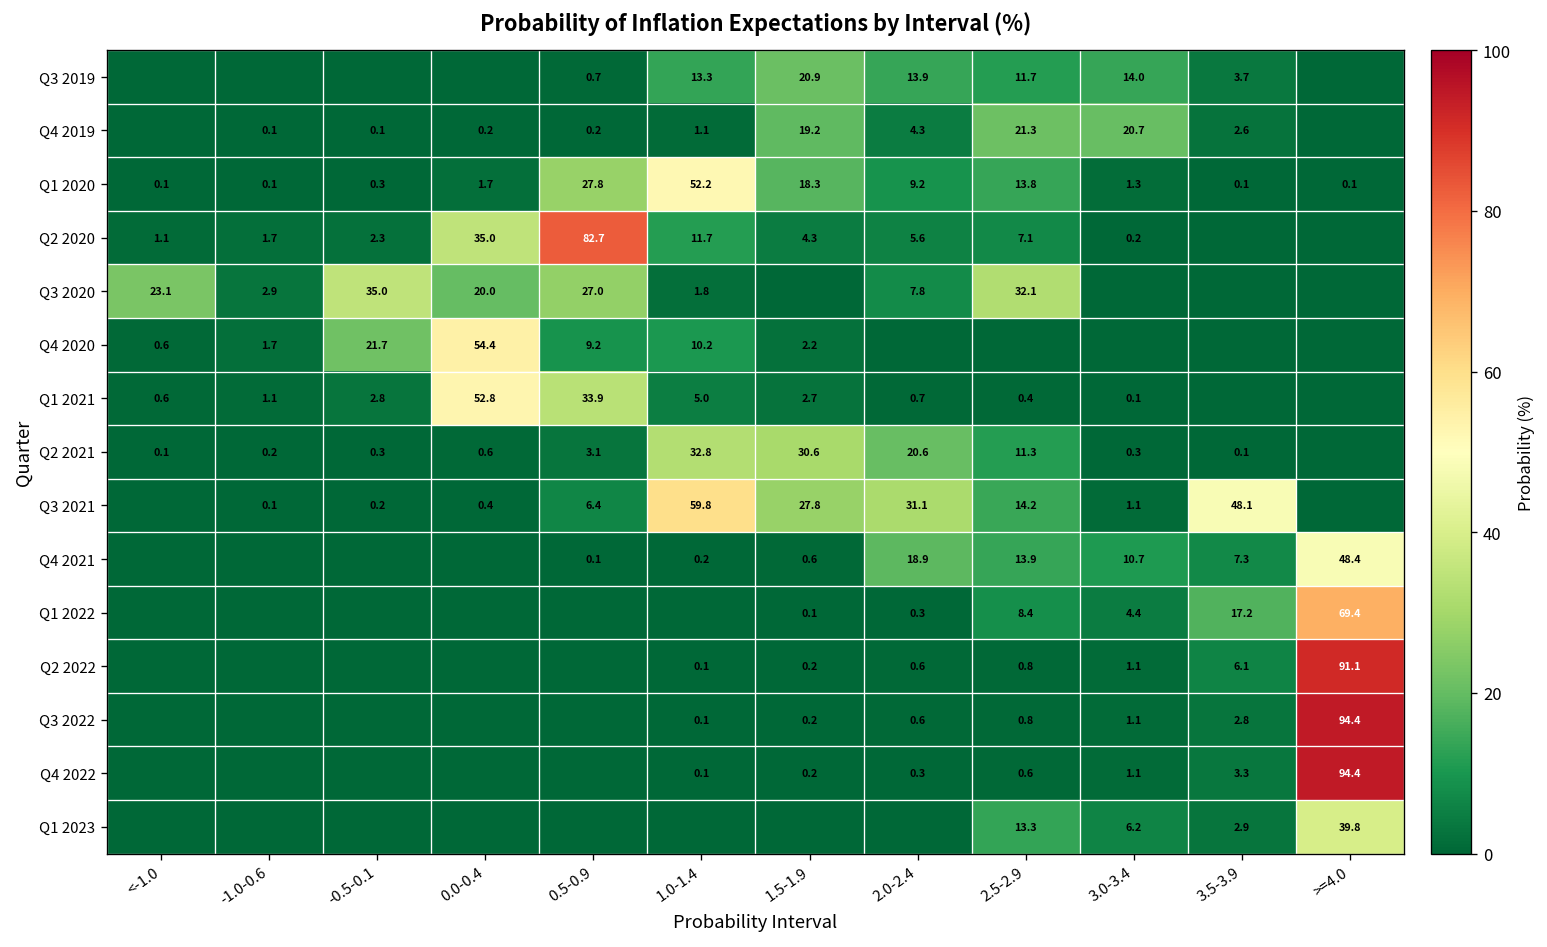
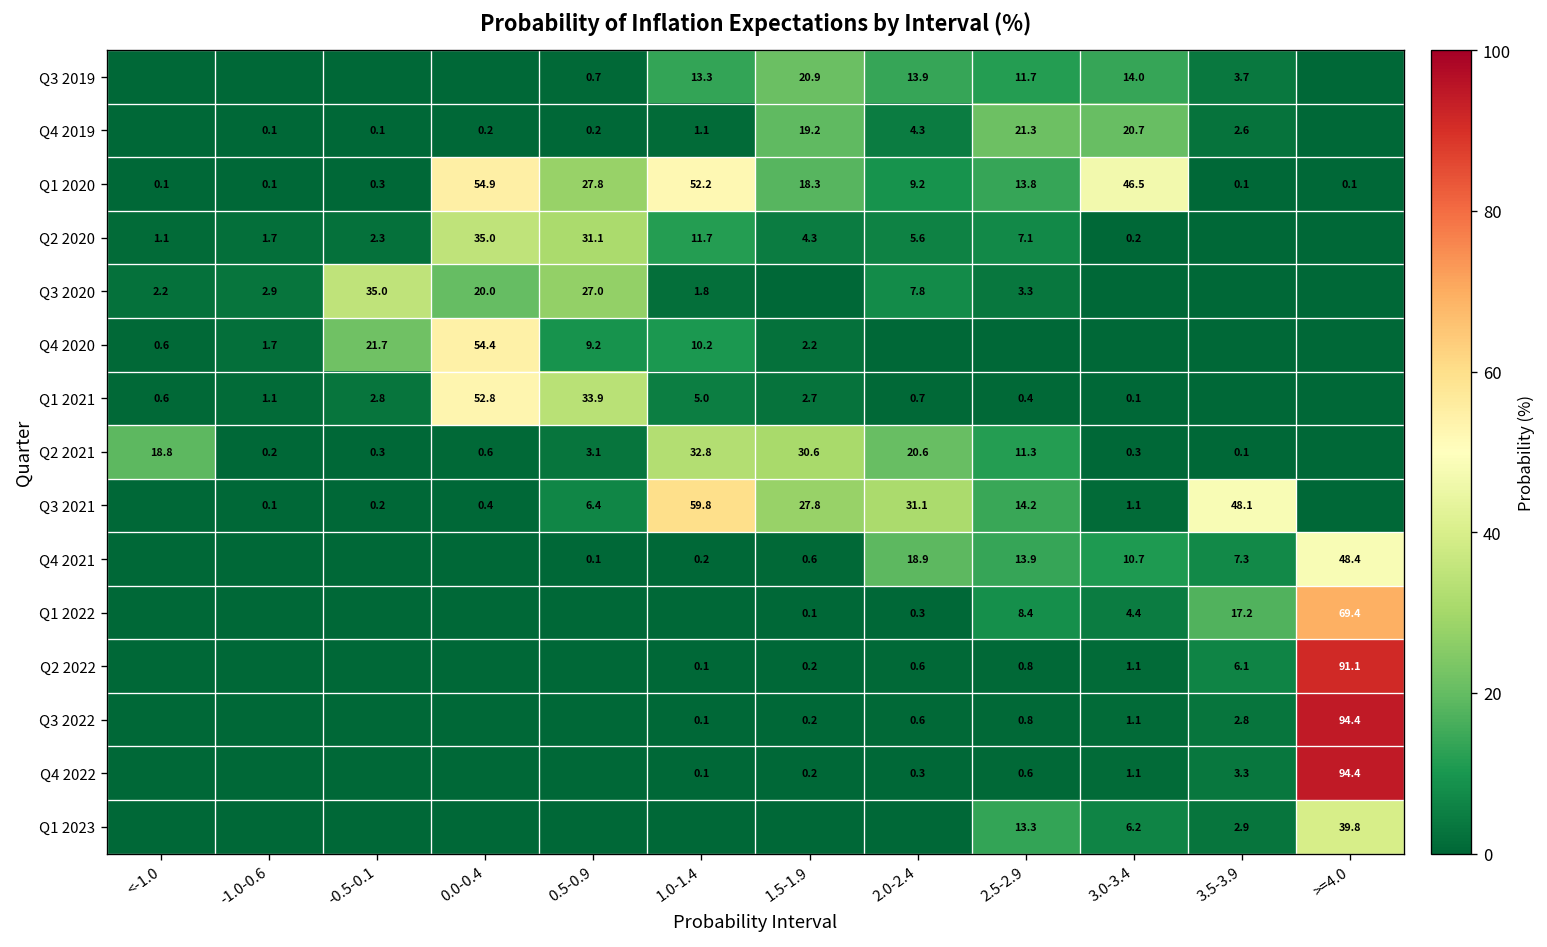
  {
    "Q3 2019": {
      "0.5-0.9": 0.7,
      "1.0-1.4": 13.3,
      "1.5-1.9": 20.9,
      "2.0-2.4": 13.9,
      "2.5-2.9": 11.7,
      "3.0-3.4": 14.0,
      "3.5-3.9": 3.7
    },
    "Q4 2019": {
      "-1.0-0.6": 0.1,
      "-0.5-0.1": 0.1,
      "0.0-0.4": 0.2,
      "0.5-0.9": 0.2,
      "1.0-1.4": 1.1,
      "1.5-1.9": 19.2,
      "2.0-2.4": 4.3,
      "2.5-2.9": 21.3,
      "3.0-3.4": 20.7,
      "3.5-3.9": 2.6
    },
    "Q1 2020": {
      "<-1.0": 0.1,
      "-1.0-0.6": 0.1,
      "-0.5-0.1": 0.3,
-     "0.0-0.4": 1.7,
+     "0.0-0.4": 54.9,
      "0.5-0.9": 27.8,
      "1.0-1.4": 52.2,
      "1.5-1.9": 18.3,
      "2.0-2.4": 9.2,
      "2.5-2.9": 13.8,
-     "3.0-3.4": 1.3,
+     "3.0-3.4": 46.5,
      "3.5-3.9": 0.1,
      ">=4.0": 0.1
    },
    "Q2 2020": {
      "<-1.0": 1.1,
      "-1.0-0.6": 1.7,
      "-0.5-0.1": 2.3,
      "0.0-0.4": 35.0,
-     "0.5-0.9": 82.7,
+     "0.5-0.9": 31.1,
      "1.0-1.4": 11.7,
      "1.5-1.9": 4.3,
      "2.0-2.4": 5.6,
      "2.5-2.9": 7.1,
      "3.0-3.4": 0.2
    },
    "Q3 2020": {
-     "<-1.0": 23.1,
+     "<-1.0": 2.2,
      "-1.0-0.6": 2.9,
      "-0.5-0.1": 35.0,
      "0.0-0.4": 20.0,
      "0.5-0.9": 27.0,
      "1.0-1.4": 1.8,
      "2.0-2.4": 7.8,
-     "2.5-2.9": 32.1
+     "2.5-2.9": 3.3
    },
    "Q4 2020": {
      "<-1.0": 0.6,
      "-1.0-0.6": 1.7,
      "-0.5-0.1": 21.7,
      "0.0-0.4": 54.4,
      "0.5-0.9": 9.2,
      "1.0-1.4": 10.2,
      "1.5-1.9": 2.2
    },
    "Q1 2021": {
      "<-1.0": 0.6,
      "-1.0-0.6": 1.1,
      "-0.5-0.1": 2.8,
      "0.0-0.4": 52.8,
      "0.5-0.9": 33.9,
      "1.0-1.4": 5.0,
      "1.5-1.9": 2.7,
      "2.0-2.4": 0.7,
      "2.5-2.9": 0.4,
      "3.0-3.4": 0.1
    },
    "Q2 2021": {
-     "<-1.0": 0.1,
+     "<-1.0": 18.8,
      "-1.0-0.6": 0.2,
      "-0.5-0.1": 0.3,
      "0.0-0.4": 0.6,
      "0.5-0.9": 3.1,
      "1.0-1.4": 32.8,
      "1.5-1.9": 30.6,
      "2.0-2.4": 20.6,
      "2.5-2.9": 11.3,
      "3.0-3.4": 0.3,
      "3.5-3.9": 0.1
    },
    "Q3 2021": {
      "-1.0-0.6": 0.1,
      "-0.5-0.1": 0.2,
      "0.0-0.4": 0.4,
      "0.5-0.9": 6.4,
      "1.0-1.4": 59.8,
      "1.5-1.9": 27.8,
      "2.0-2.4": 31.1,
      "2.5-2.9": 14.2,
      "3.0-3.4": 1.1,
      "3.5-3.9": 48.1
    },
    "Q4 2021": {
      "0.5-0.9": 0.1,
      "1.0-1.4": 0.2,
      "1.5-1.9": 0.6,
      "2.0-2.4": 18.9,
      "2.5-2.9": 13.9,
      "3.0-3.4": 10.7,
      "3.5-3.9": 7.3,
      ">=4.0": 48.4
    },
    "Q1 2022": {
      "1.5-1.9": 0.1,
      "2.0-2.4": 0.3,
      "2.5-2.9": 8.4,
      "3.0-3.4": 4.4,
      "3.5-3.9": 17.2,
      ">=4.0": 69.4
    },
    "Q2 2022": {
      "1.0-1.4": 0.1,
      "1.5-1.9": 0.2,
      "2.0-2.4": 0.6,
      "2.5-2.9": 0.8,
      "3.0-3.4": 1.1,
      "3.5-3.9": 6.1,
      ">=4.0": 91.1
    },
    "Q3 2022": {
      "1.0-1.4": 0.1,
      "1.5-1.9": 0.2,
      "2.0-2.4": 0.6,
      "2.5-2.9": 0.8,
      "3.0-3.4": 1.1,
      "3.5-3.9": 2.8,
      ">=4.0": 94.4
    },
    "Q4 2022": {
      "1.0-1.4": 0.1,
      "1.5-1.9": 0.2,
      "2.0-2.4": 0.3,
      "2.5-2.9": 0.6,
      "3.0-3.4": 1.1,
      "3.5-3.9": 3.3,
      ">=4.0": 94.4
    },
    "Q1 2023": {
      "2.5-2.9": 13.3,
      "3.0-3.4": 6.2,
      "3.5-3.9": 2.9,
      ">=4.0": 39.8
    }
  }
